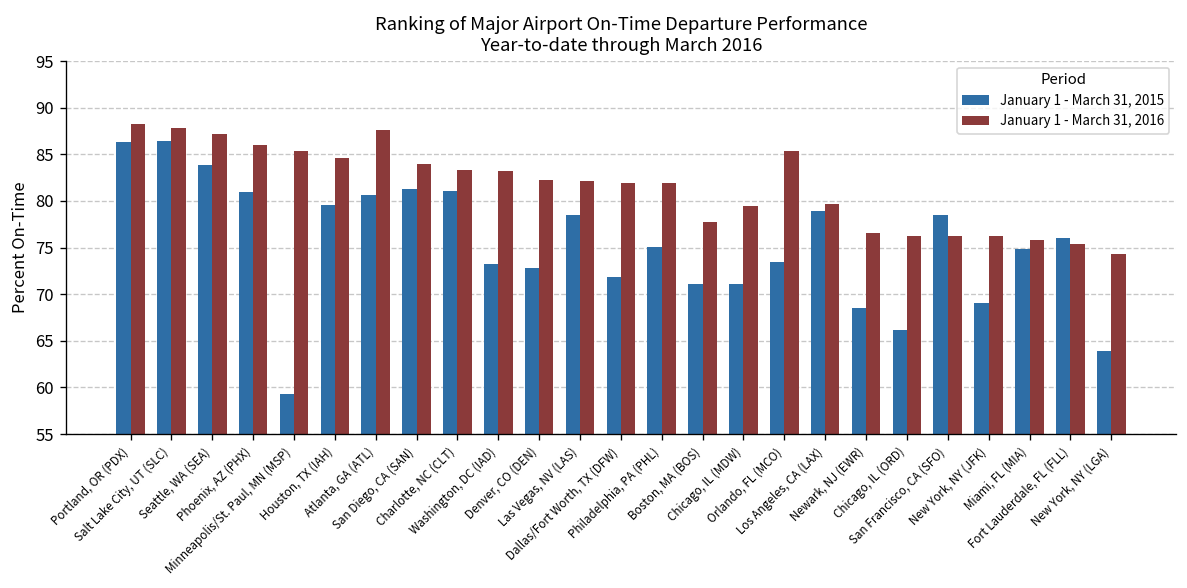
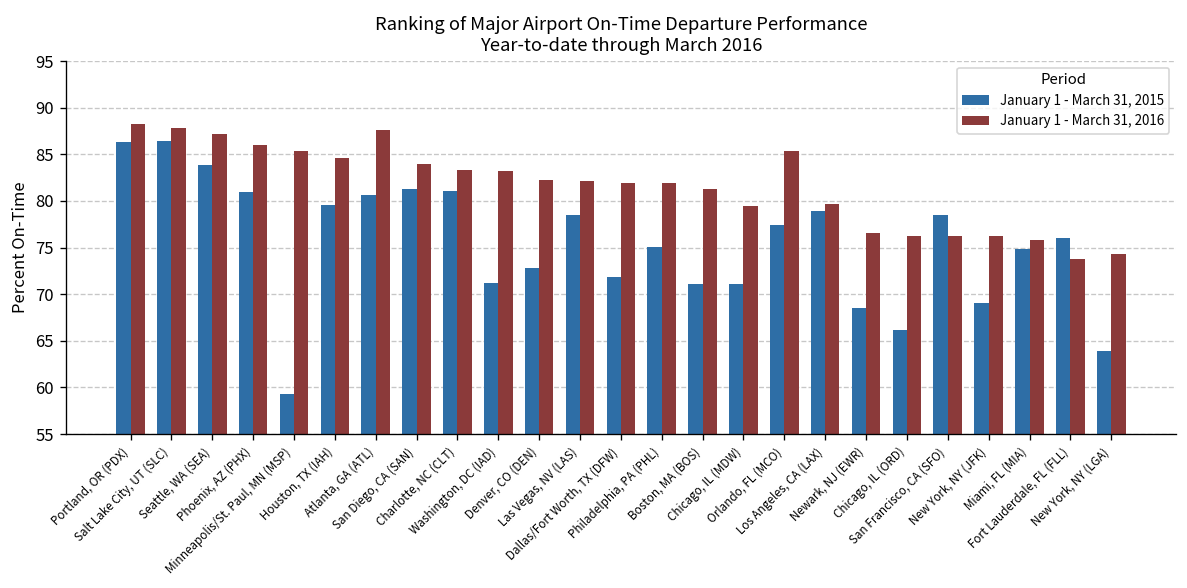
  {
    "January 1 - March 31, 2015": {
      "Portland, OR (PDX)": 86,
      "Salt Lake City, UT (SLC)": 86,
      "Seattle, WA (SEA)": 84,
      "Phoenix, AZ (PHX)": 81,
      "Minneapolis/St. Paul, MN (MSP)": 59,
      "Houston, TX (IAH)": 80,
      "Atlanta, GA (ATL)": 81,
      "San Diego, CA (SAN)": 81,
      "Charlotte, NC (CLT)": 81,
-     "Washington, DC (IAD)": 73,
+     "Washington, DC (IAD)": 71,
      "Denver, CO (DEN)": 73,
      "Las Vegas, NV (LAS)": 78,
      "Dallas/Fort Worth, TX (DFW)": 72,
      "Philadelphia, PA (PHL)": 75,
      "Boston, MA (BOS)": 71,
      "Chicago, IL (MDW)": 71,
-     "Orlando, FL (MCO)": 73,
+     "Orlando, FL (MCO)": 77,
      "Los Angeles, CA (LAX)": 79,
      "Newark, NJ (EWR)": 69,
      "Chicago, IL (ORD)": 66,
      "San Francisco, CA (SFO)": 78,
      "New York, NY (JFK)": 69,
      "Miami, FL (MIA)": 75,
      "Fort Lauderdale, FL (FLL)": 76,
      "New York, NY (LGA)": 64
    },
    "January 1 - March 31, 2016": {
      "Portland, OR (PDX)": 88,
      "Salt Lake City, UT (SLC)": 88,
      "Seattle, WA (SEA)": 87,
      "Phoenix, AZ (PHX)": 86,
      "Minneapolis/St. Paul, MN (MSP)": 85,
      "Houston, TX (IAH)": 85,
      "Atlanta, GA (ATL)": 88,
      "San Diego, CA (SAN)": 84,
      "Charlotte, NC (CLT)": 83,
      "Washington, DC (IAD)": 83,
      "Denver, CO (DEN)": 82,
      "Las Vegas, NV (LAS)": 82,
      "Dallas/Fort Worth, TX (DFW)": 82,
      "Philadelphia, PA (PHL)": 82,
-     "Boston, MA (BOS)": 78,
+     "Boston, MA (BOS)": 81,
      "Chicago, IL (MDW)": 79,
      "Orlando, FL (MCO)": 85,
      "Los Angeles, CA (LAX)": 80,
      "Newark, NJ (EWR)": 77,
      "Chicago, IL (ORD)": 76,
      "San Francisco, CA (SFO)": 76,
      "New York, NY (JFK)": 76,
      "Miami, FL (MIA)": 76,
-     "Fort Lauderdale, FL (FLL)": 75,
+     "Fort Lauderdale, FL (FLL)": 74,
      "New York, NY (LGA)": 74
    }
  }
